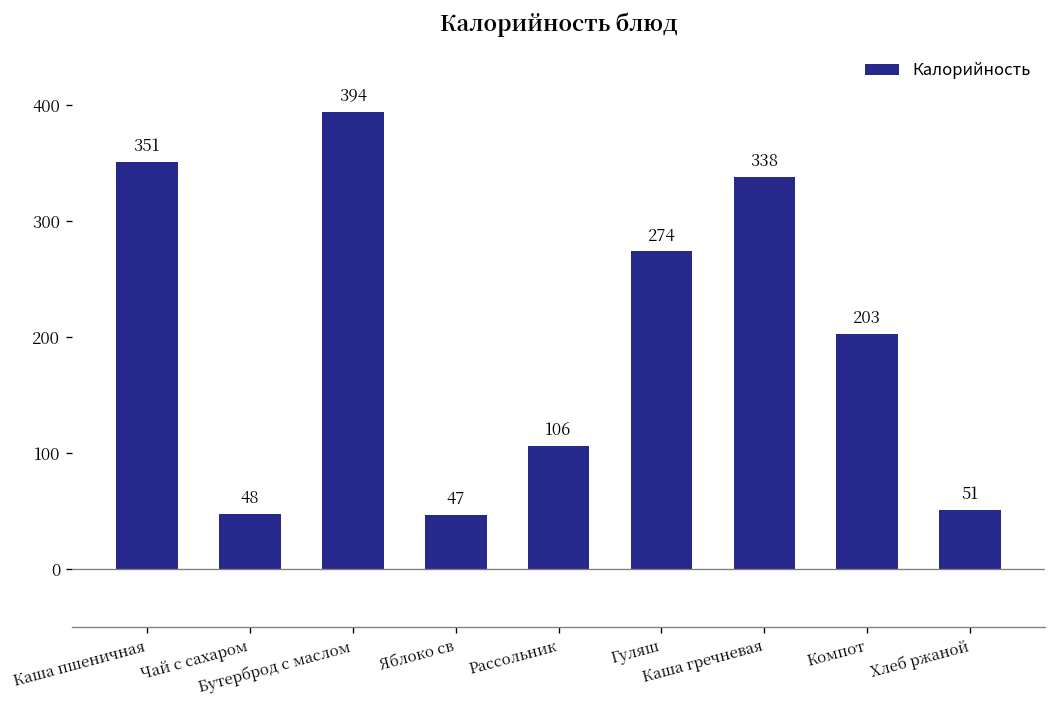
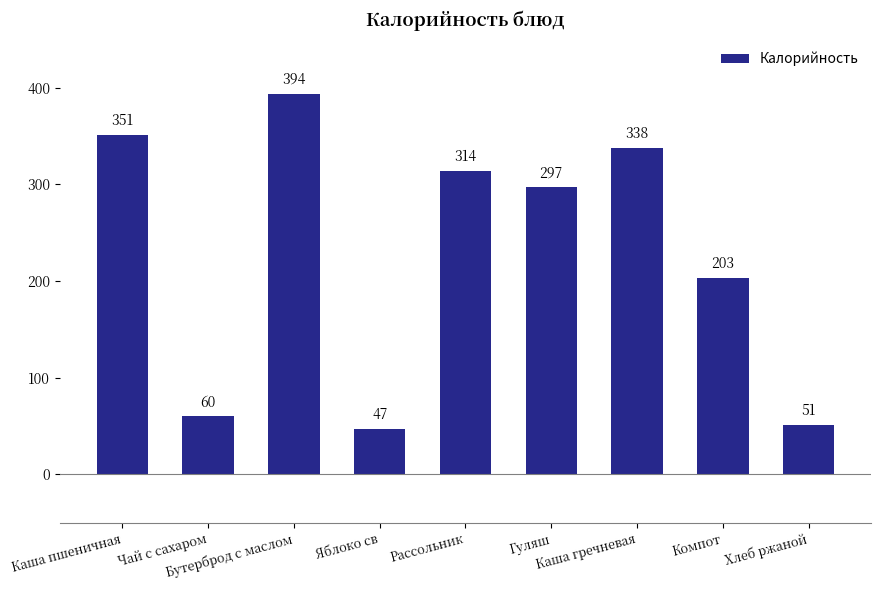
  {
    "Каша пшеничная": 351,
-   "Чай с сахаром": 48,
+   "Чай с сахаром": 60,
    "Бутерброд с маслом": 394,
    "Яблоко св": 47,
-   "Рассольник": 106,
-   "Гуляш": 274,
+   "Рассольник": 314,
+   "Гуляш": 297,
    "Каша гречневая": 338,
    "Компот": 203,
    "Хлеб ржаной": 51
  }
